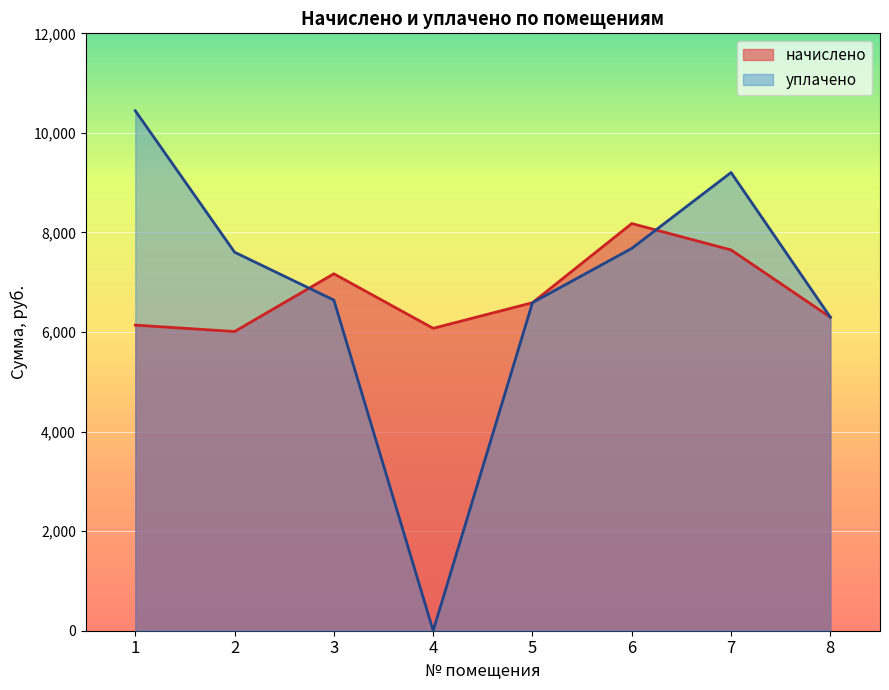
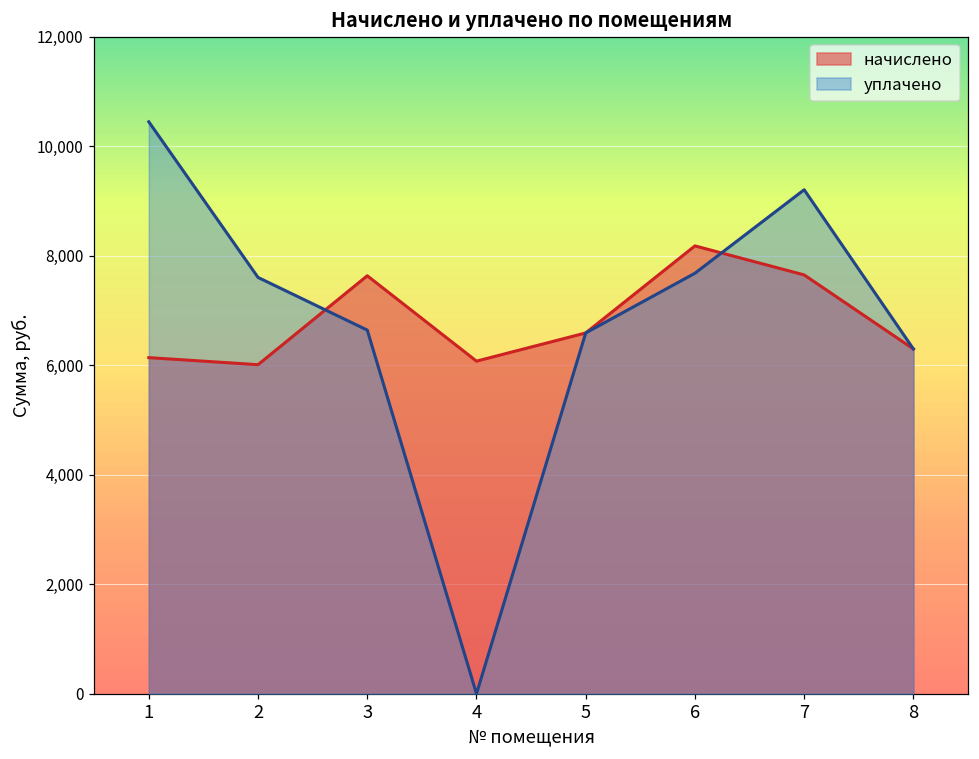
  {
    "начислено": {
      "1": "6,100",
      "2": "6,000",
-     "3": "7,200",
+     "3": "7,600",
      "4": "6,100",
      "6": "8,200",
      "7": "7,600"
    },
    "уплачено": {
      "1": "10,400",
      "2": "7,600",
      "3": "6,600",
      "4": "0",
      "6": "7,700",
      "7": "9,200"
    }
  }
